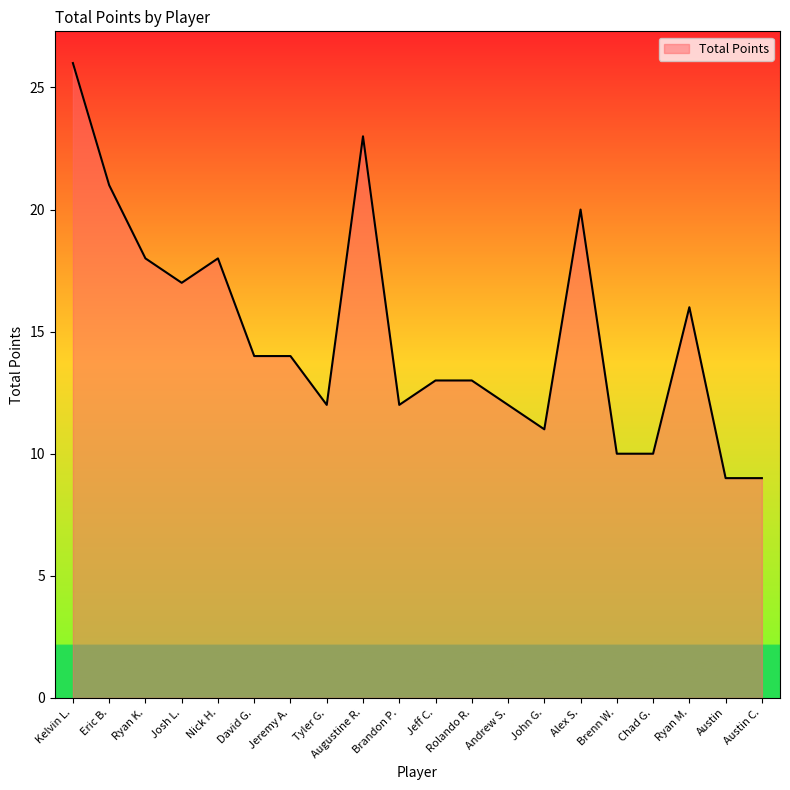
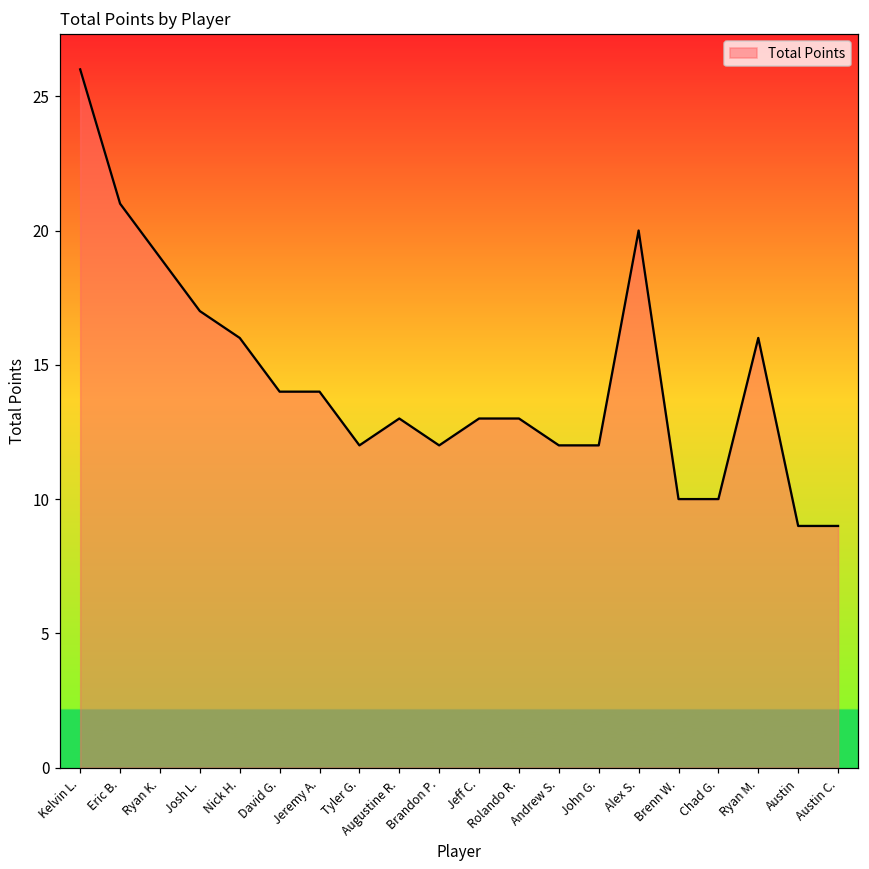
  {
    "Kelvin L.": 26,
    "Eric B.": 21,
-   "Ryan K.": 18,
+   "Ryan K.": 19,
    "Josh L.": 17,
-   "Nick H.": 18,
+   "Nick H.": 16,
    "David G.": 14,
    "Jeremy A.": 14,
    "Tyler G.": 12,
-   "Augustine R.": 23,
+   "Augustine R.": 13,
    "Brandon P.": 12,
    "Jeff C.": 13,
    "Rolando R.": 13,
    "Andrew S.": 12,
-   "John G.": 11,
+   "John G.": 12,
    "Alex S.": 20,
    "Brenn W.": 10,
    "Chad G.": 10,
    "Ryan M.": 16,
    "Austin": 9,
    "Austin C.": 9
  }
